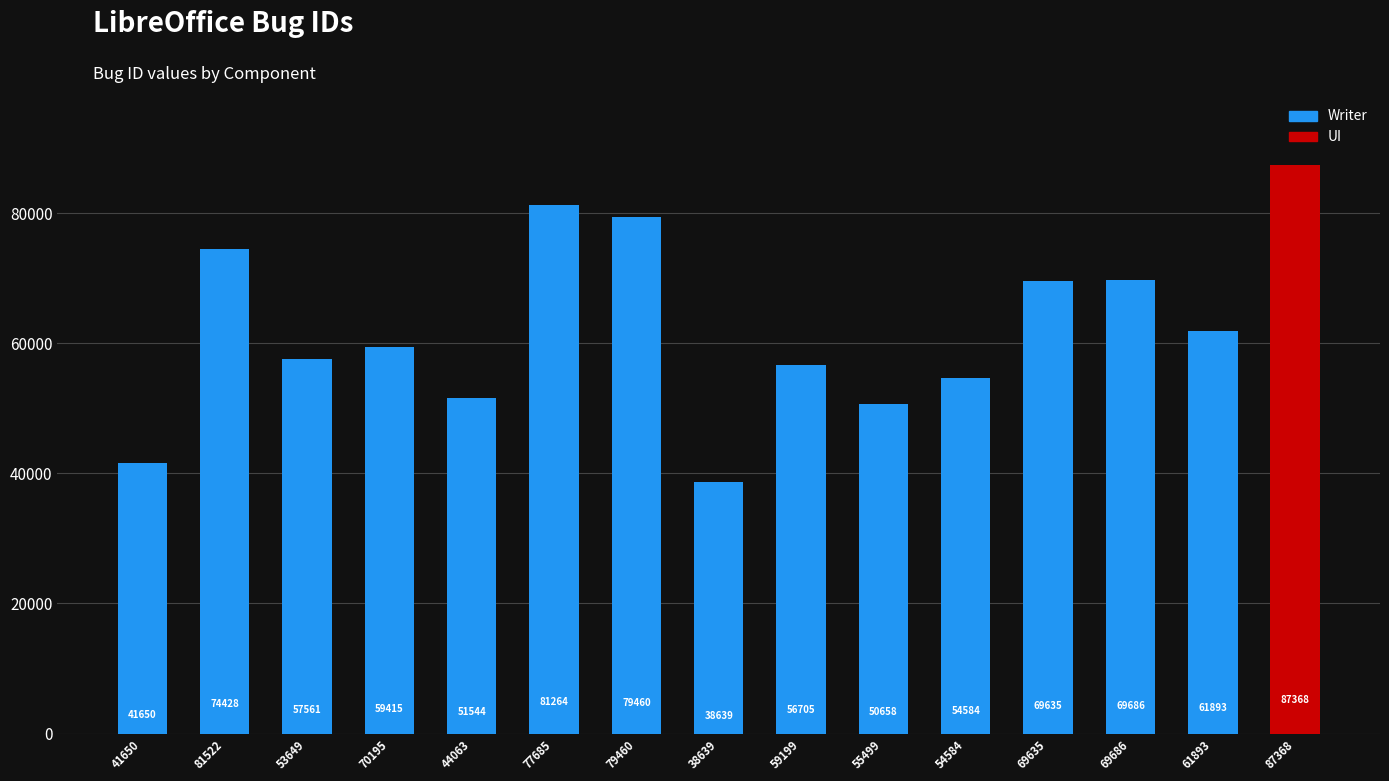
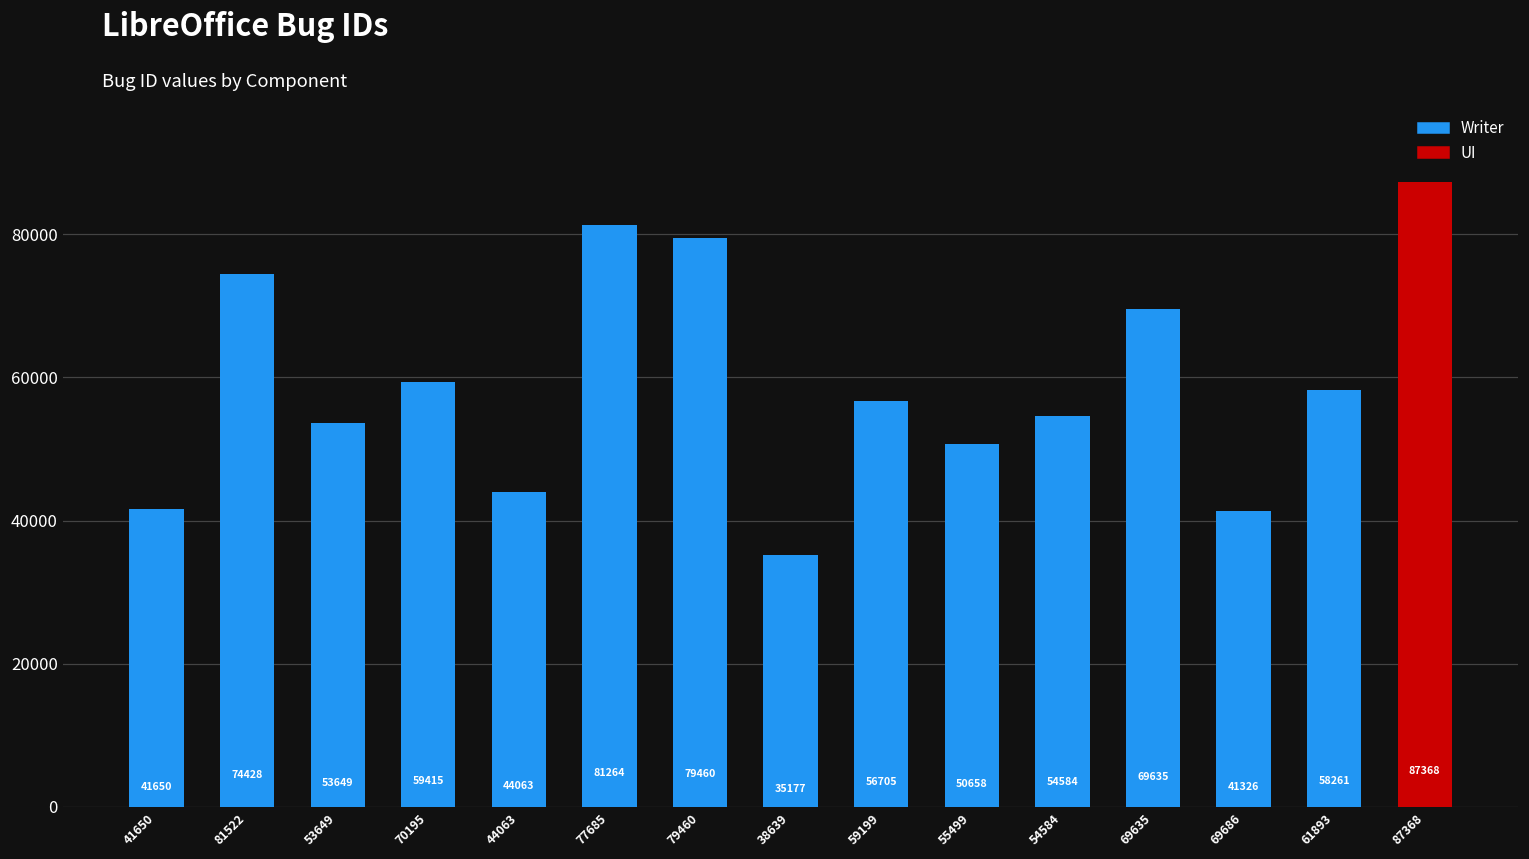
  {
    "41650": 41650,
    "81522": 74428,
-   "53649": 57561,
+   "53649": 53649,
    "70195": 59415,
-   "44063": 51544,
+   "44063": 44063,
    "77685": 81264,
    "79460": 79460,
-   "38639": 38639,
+   "38639": 35177,
    "59199": 56705,
    "55499": 50658,
    "54584": 54584,
    "69635": 69635,
-   "69686": 69686,
-   "61893": 61893,
+   "69686": 41326,
+   "61893": 58261,
    "87368": 87368
  }
